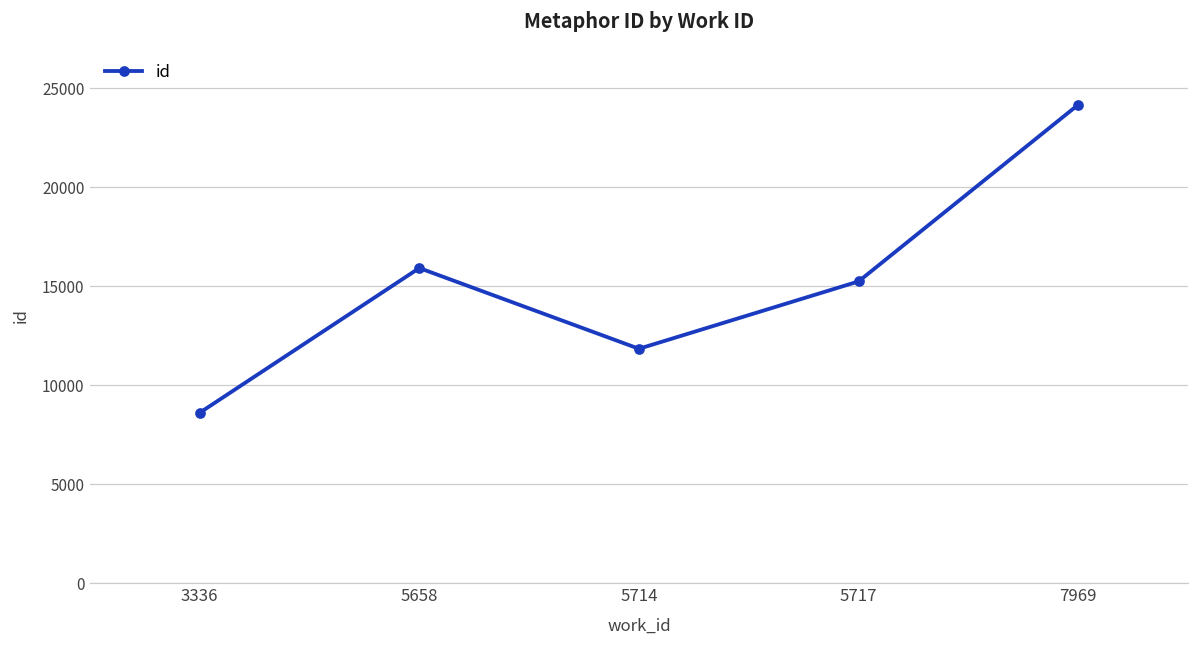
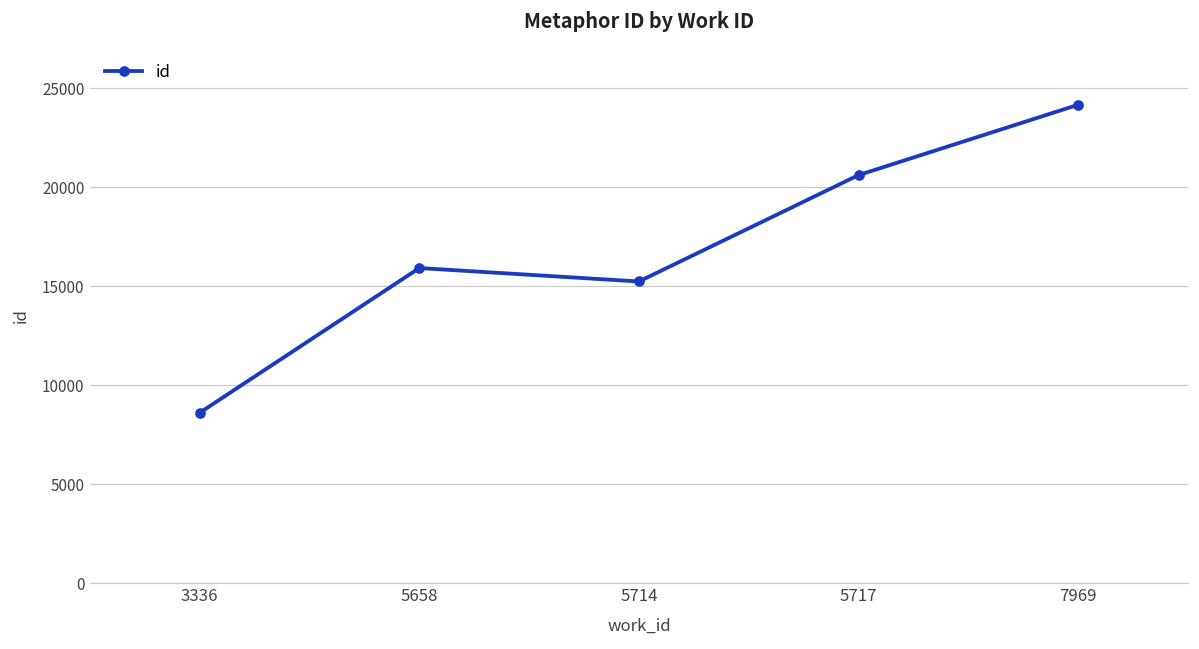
  {
    "3336": 8600,
    "5658": 15900,
-   "5714": 11800,
-   "5717": 15200,
+   "5714": 15200,
+   "5717": 20600,
    "7969": 24200
  }
